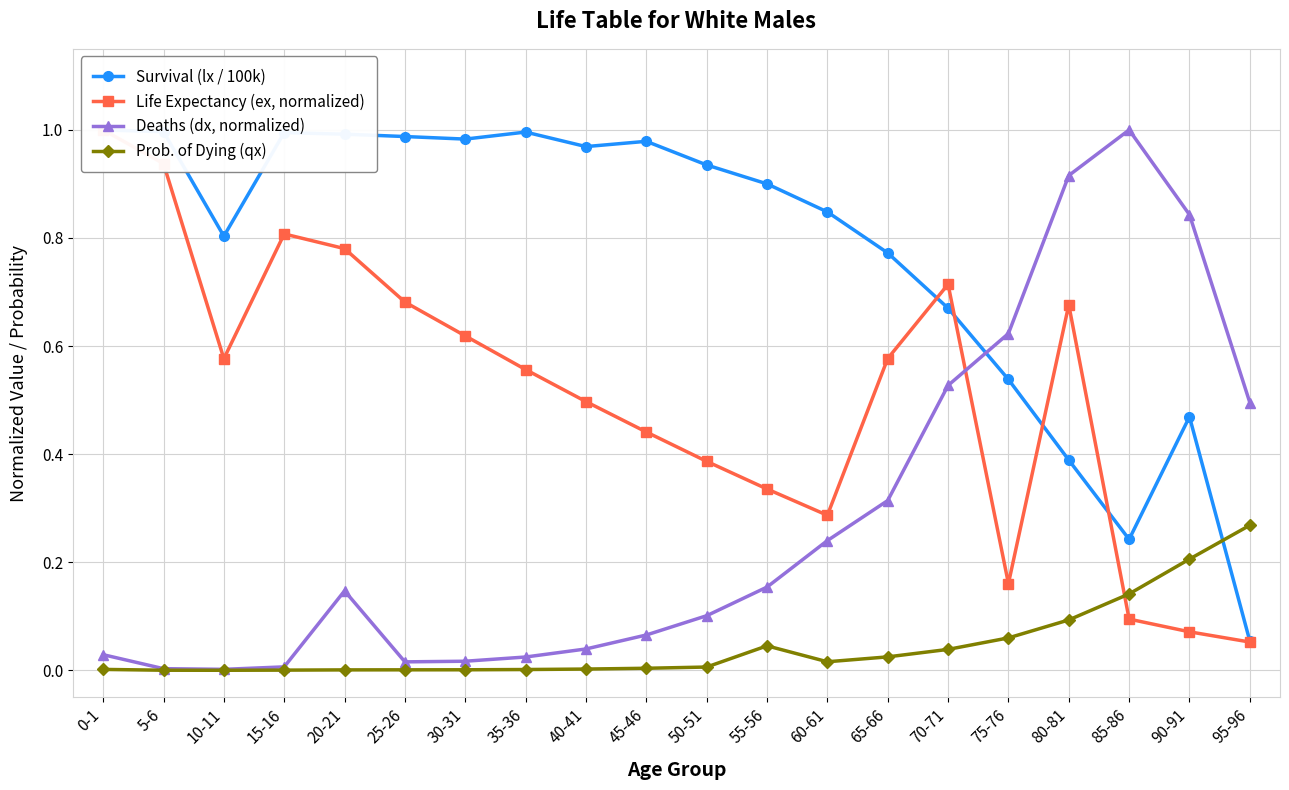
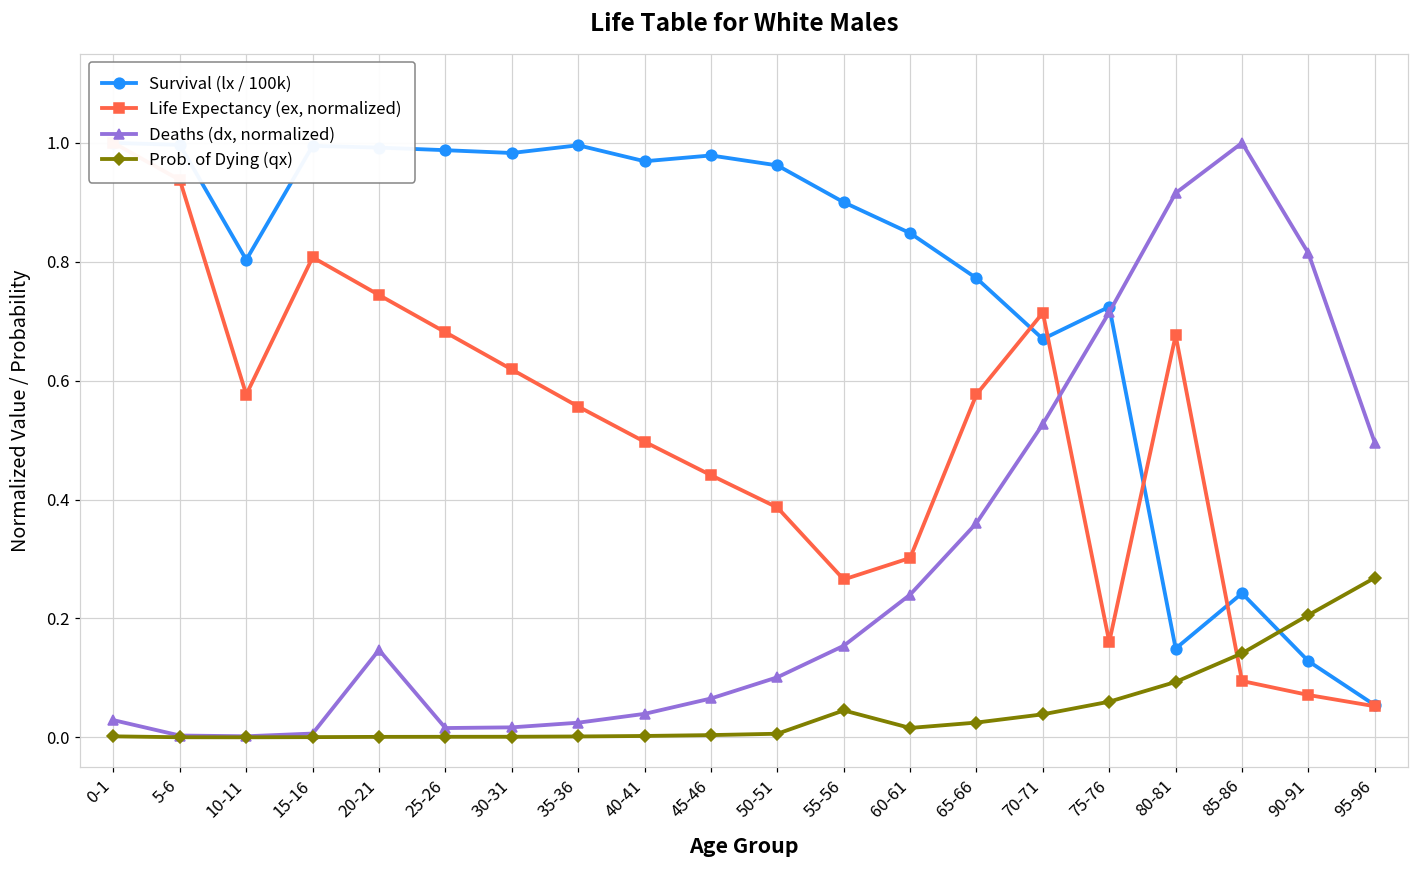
  {
    "Survival (lx / 100k)": {
      "10-11": 0.80,
      "25-26": 0.99,
      "30-31": 0.98,
      "35-36": 1.00,
      "40-41": 0.97,
      "45-46": 0.98,
-     "50-51": 0.94,
+     "50-51": 0.96,
      "55-56": 0.90,
      "60-61": 0.85,
      "65-66": 0.77,
      "70-71": 0.67,
-     "75-76": 0.54,
-     "80-81": 0.39,
+     "75-76": 0.72,
+     "80-81": 0.15,
      "85-86": 0.24,
-     "90-91": 0.47
+     "90-91": 0.13
    },
    "Life Expectancy (ex, normalized)": {
      "10-11": 0.58,
      "15-16": 0.81,
-     "20-21": 0.78,
+     "20-21": 0.74,
      "25-26": 0.68,
      "30-31": 0.62,
      "35-36": 0.56,
      "40-41": 0.50,
      "45-46": 0.44,
      "50-51": 0.39,
-     "55-56": 0.34,
-     "60-61": 0.29,
+     "55-56": 0.27,
+     "60-61": 0.30,
      "65-66": 0.58,
      "70-71": 0.71,
      "75-76": 0.16,
      "80-81": 0.68,
      "85-86": 0.09,
      "90-91": 0.07
    },
    "Deaths (dx, normalized)": {
      "0-1": 0.03,
      "15-16": 0.01,
      "20-21": 0.15,
      "25-26": 0.02,
      "30-31": 0.02,
      "35-36": 0.02,
      "40-41": 0.04,
      "45-46": 0.07,
      "50-51": 0.10,
      "55-56": 0.15,
      "60-61": 0.24,
-     "65-66": 0.31,
+     "65-66": 0.36,
      "70-71": 0.53,
-     "75-76": 0.62,
+     "75-76": 0.72,
      "80-81": 0.92,
      "85-86": 1.00,
-     "90-91": 0.84,
+     "90-91": 0.81,
      "95-96": 0.50
    },
    "Prob. of Dying (qx)": {
      "0-1": 0.00,
      "15-16": 0.00,
      "20-21": 0.00,
      "25-26": 0.00,
      "30-31": 0.00,
      "35-36": 0.00,
      "40-41": 0.00,
      "45-46": 0.00,
      "50-51": 0.01,
      "55-56": 0.05,
      "60-61": 0.02,
      "65-66": 0.02,
      "70-71": 0.04,
      "75-76": 0.06,
      "80-81": 0.09,
      "85-86": 0.14,
      "90-91": 0.21,
      "95-96": 0.27
    }
  }
